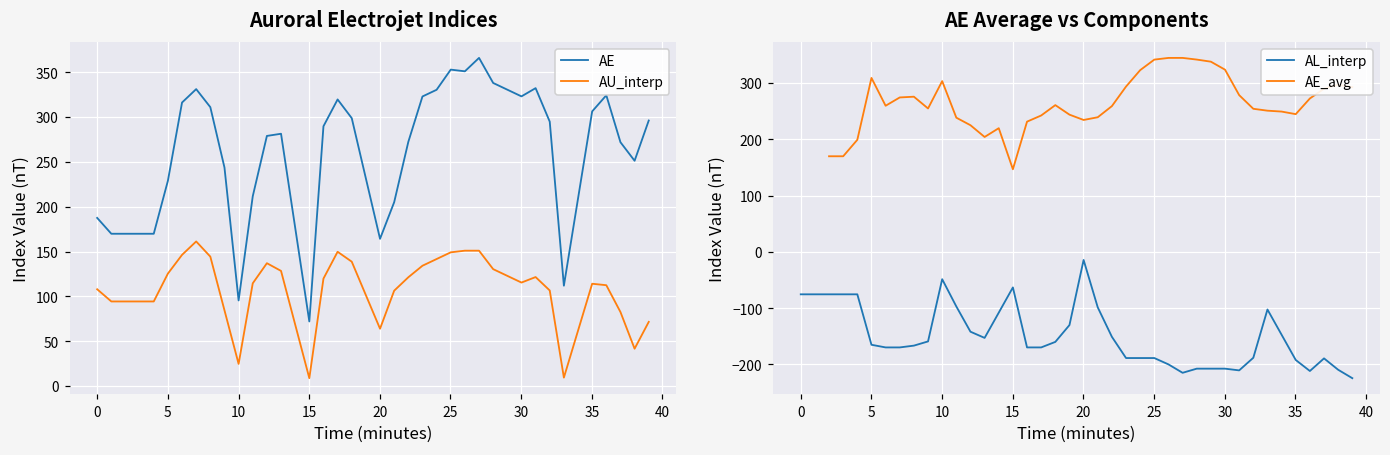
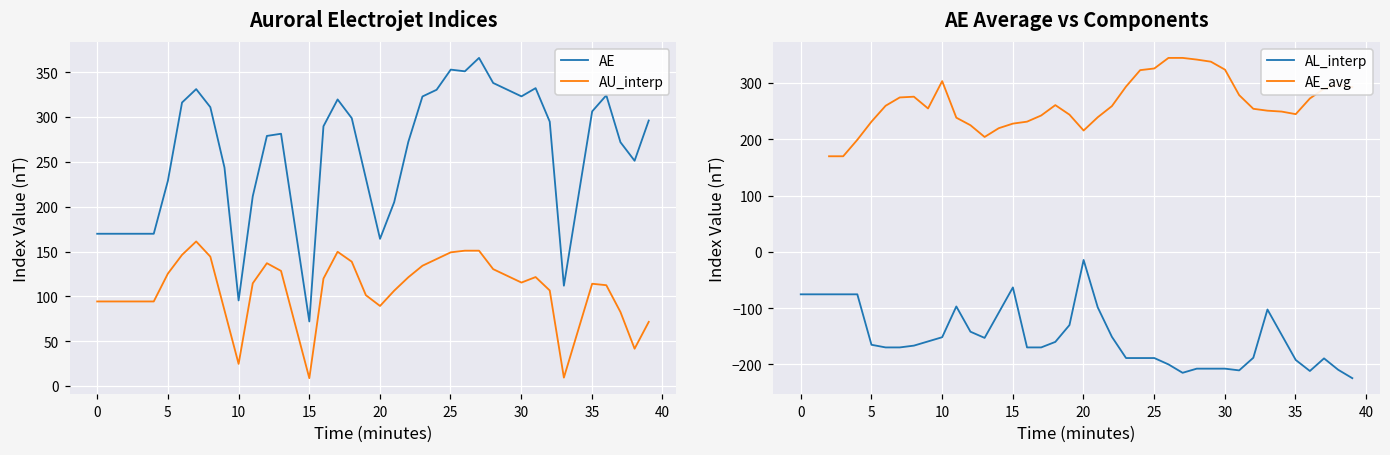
  {
    "Auroral Electrojet Indices": {
      "AE": {
-       "0": 190,
+       "0": 170,
        "5": 230,
        "10": 100,
        "15": 70,
        "20": 160,
        "25": 350
      },
      "AU_interp": {
-       "0": 110,
+       "0": 90,
        "5": 130,
        "10": 20,
        "15": 10,
-       "20": 60,
+       "20": 90,
        "25": 150
      }
    },
    "AE Average vs Components": {
      "AL_interp": {
        "0": -80,
        "5": -170,
-       "10": -50,
+       "10": -150,
        "15": -60,
        "20": -10,
        "25": -190
      },
      "AE_avg": {
-       "5": 310,
+       "5": 230,
        "10": 300,
-       "15": 150,
-       "20": 230,
-       "25": 340
+       "15": 230,
+       "20": 220,
+       "25": 330
      }
    }
  }
